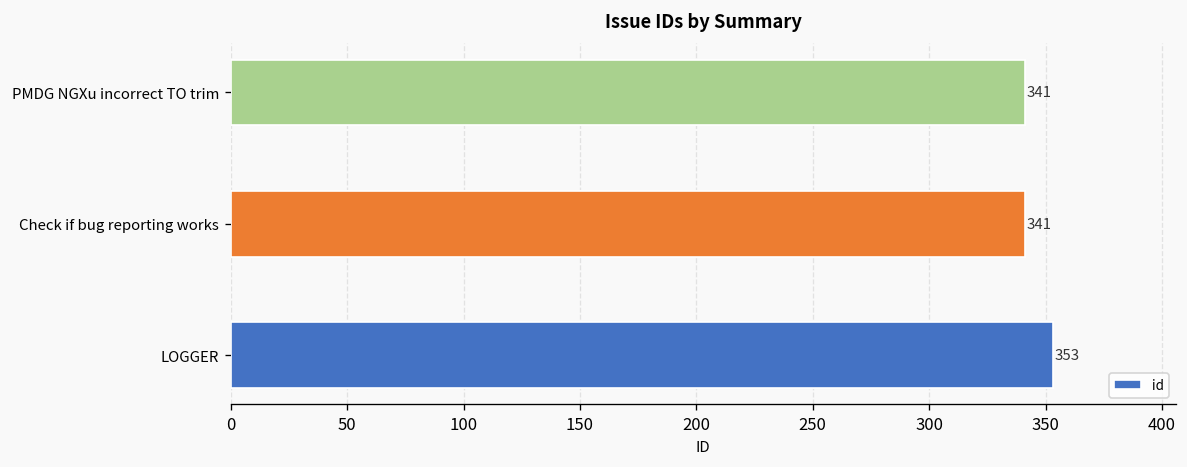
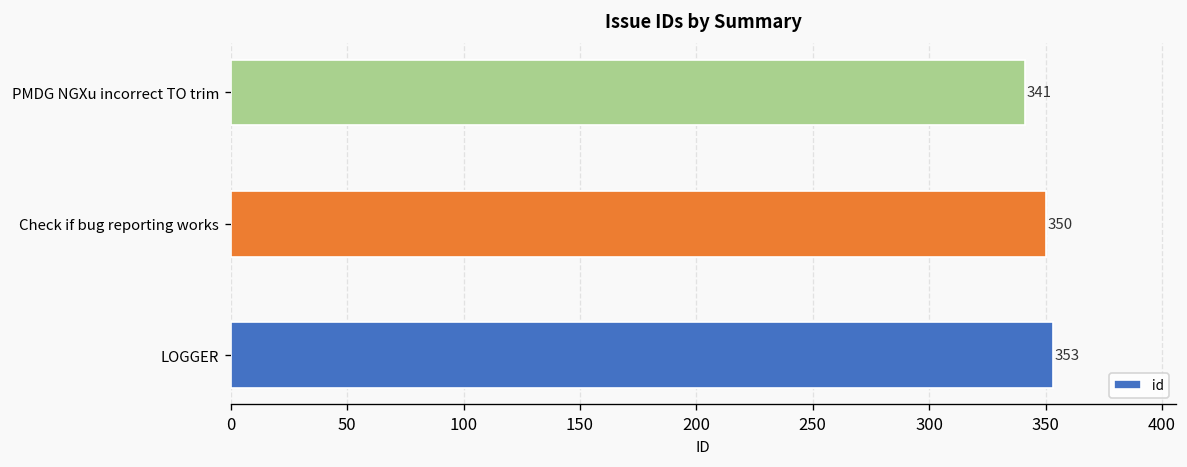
  {
    "PMDG NGXu incorrect TO trim": 341,
-   "Check if bug reporting works": 341,
+   "Check if bug reporting works": 350,
    "LOGGER": 353
  }
